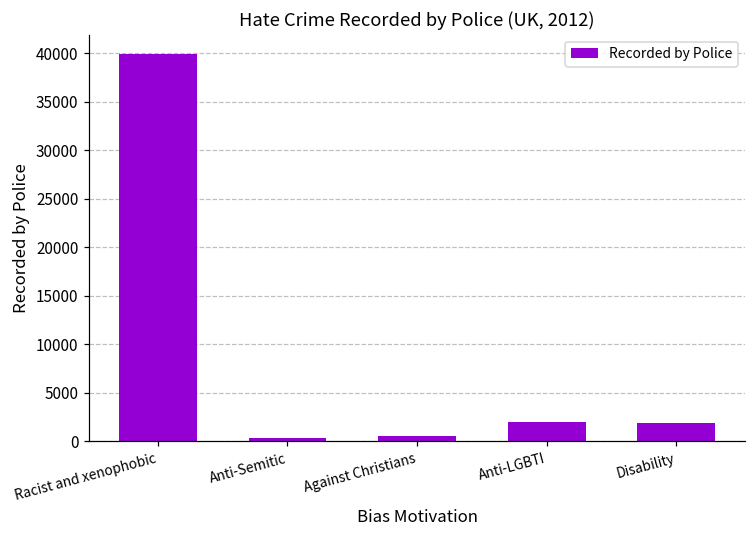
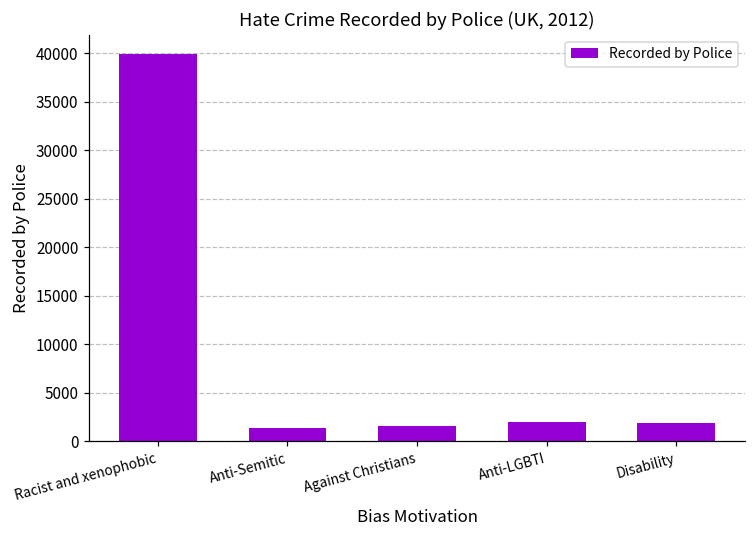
  {
    "Racist and xenophobic": 40000,
-   "Anti-Semitic": 0,
-   "Against Christians": 1000,
+   "Anti-Semitic": 1000,
+   "Against Christians": 2000,
    "Anti-LGBTI": 2000,
    "Disability": 2000
  }
